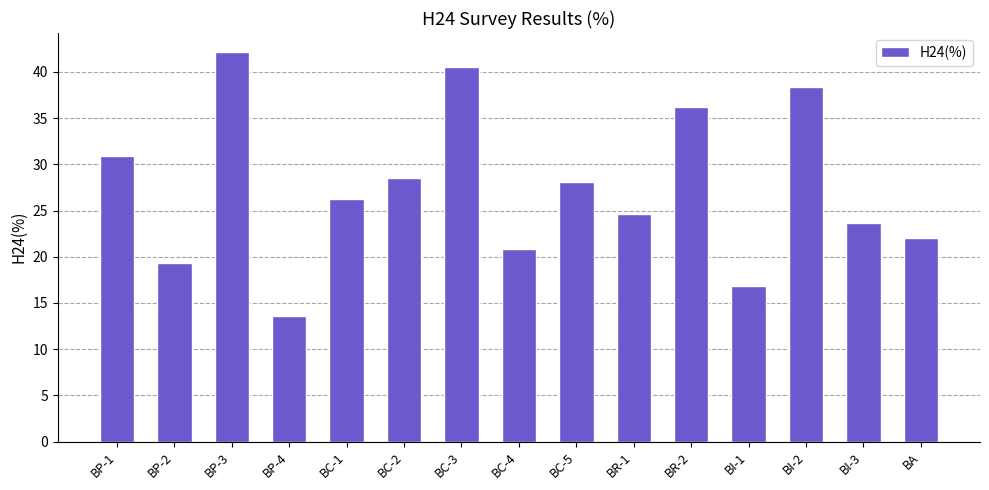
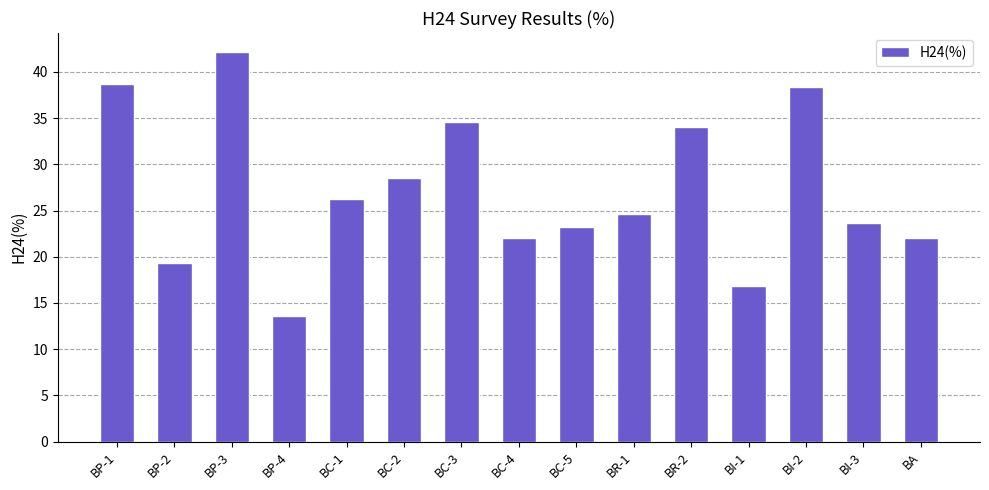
  {
-   "BP-1": 31,
+   "BP-1": 39,
    "BP-2": 19,
    "BP-3": 42,
    "BP-4": 14,
    "BC-1": 26,
    "BC-2": 29,
-   "BC-3": 41,
-   "BC-4": 21,
-   "BC-5": 28,
+   "BC-3": 35,
+   "BC-4": 22,
+   "BC-5": 23,
    "BR-1": 25,
-   "BR-2": 36,
+   "BR-2": 34,
    "BI-1": 17,
    "BI-2": 38,
    "BI-3": 24,
    "BA": 22
  }
